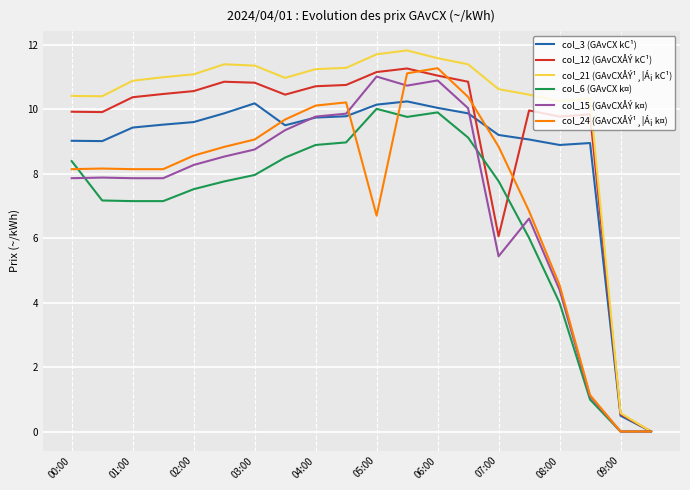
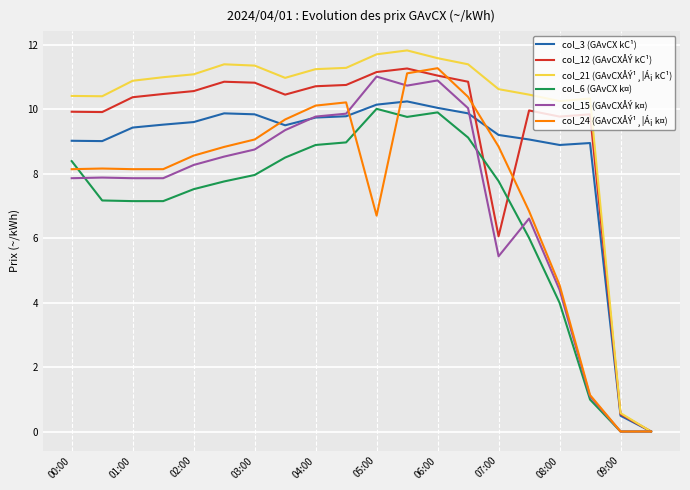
  {
    "col_3 (GAvCX kC¹)": {
      "00:00": 9.0,
      "01:00": 9.4,
      "02:00": 9.6,
-     "03:00": 10.2,
+     "03:00": 9.8,
      "05:00": 10.1,
      "06:00": 10.0,
      "07:00": 9.2,
      "08:00": 8.9
    },
    "col_12 (GAvCXÅÝ kC¹)": {
      "00:00": 9.9,
      "01:00": 10.4,
      "02:00": 10.6,
      "03:00": 10.8,
      "04:00": 10.7,
      "05:00": 11.2,
      "06:00": 11.0,
      "07:00": 6.1
    },
    "col_21 (GAvCXÅÝ¹¸¦Á¡ kC¹)": {
      "00:00": 10.4,
      "01:00": 10.9,
      "02:00": 11.1,
      "03:00": 11.4,
      "04:00": 11.2,
      "05:00": 11.7,
      "06:00": 11.6,
      "07:00": 10.6
    },
    "col_6 (GAvCX k¤)": {
      "00:00": 8.4,
      "01:00": 7.2,
      "02:00": 7.5,
      "03:00": 8.0,
      "04:00": 8.9,
      "05:00": 10.0,
      "06:00": 9.9,
      "07:00": 7.8,
      "08:00": 4.0
    },
    "col_15 (GAvCXÅÝ k¤)": {
      "00:00": 7.9,
      "01:00": 7.9,
      "02:00": 8.3,
      "03:00": 8.8,
      "05:00": 11.0,
      "06:00": 10.9,
      "07:00": 5.4,
      "08:00": 4.4
    },
    "col_24 (GAvCXÅÝ¹¸¦Á¡ k¤)": {
      "00:00": 8.1,
      "01:00": 8.1,
      "02:00": 8.6,
      "03:00": 9.1,
      "04:00": 10.1,
      "05:00": 6.7,
      "06:00": 11.3,
      "07:00": 8.8,
      "08:00": 4.6
    }
  }
